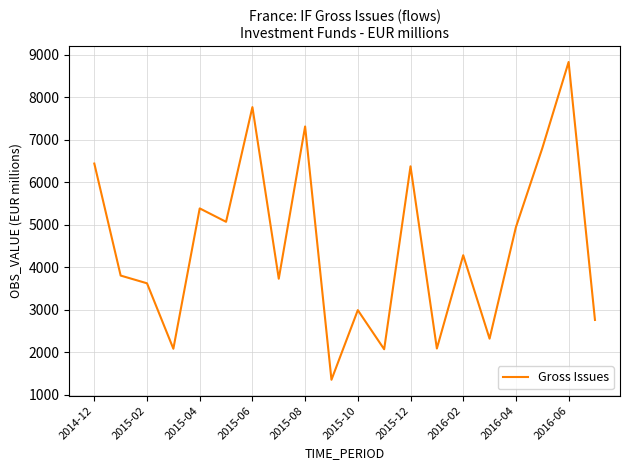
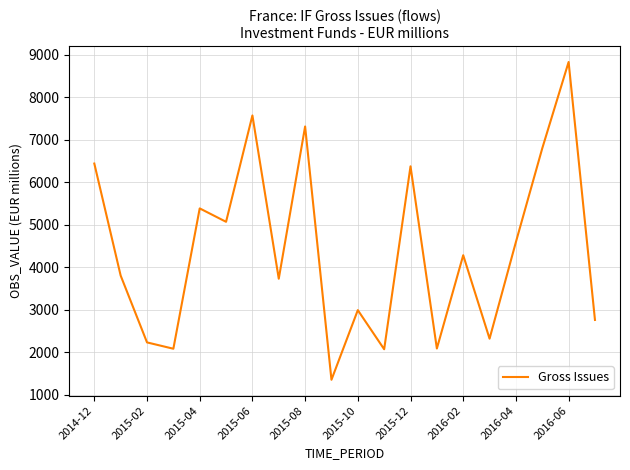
  {
    "2014-12": 6400,
-   "2015-02": 3600,
+   "2015-02": 2200,
    "2015-04": 5400,
-   "2015-06": 7800,
+   "2015-06": 7600,
    "2015-08": 7300,
    "2015-10": 3000,
    "2015-12": 6400,
    "2016-02": 4300,
-   "2016-04": 4900,
+   "2016-04": 4600,
    "2016-06": 8800
  }
